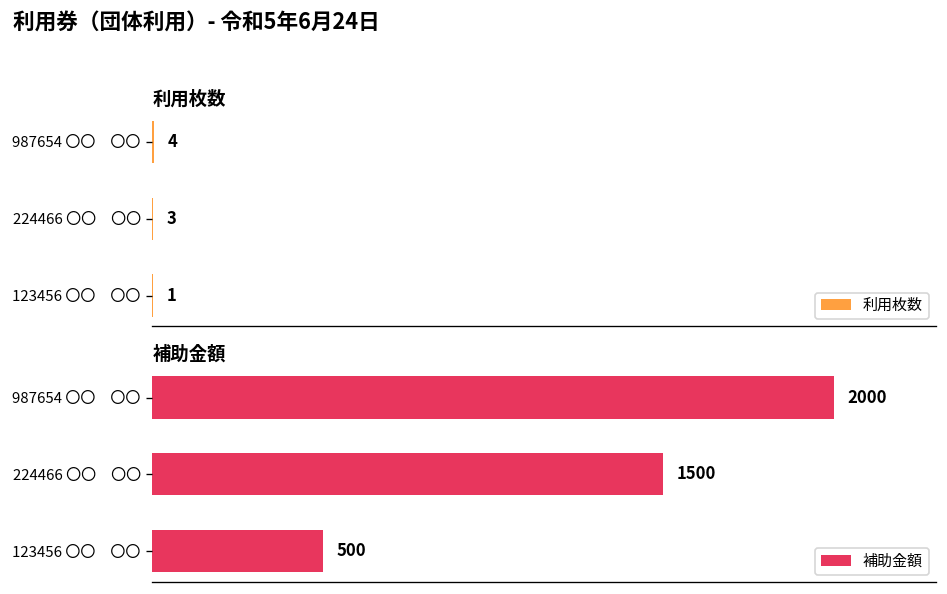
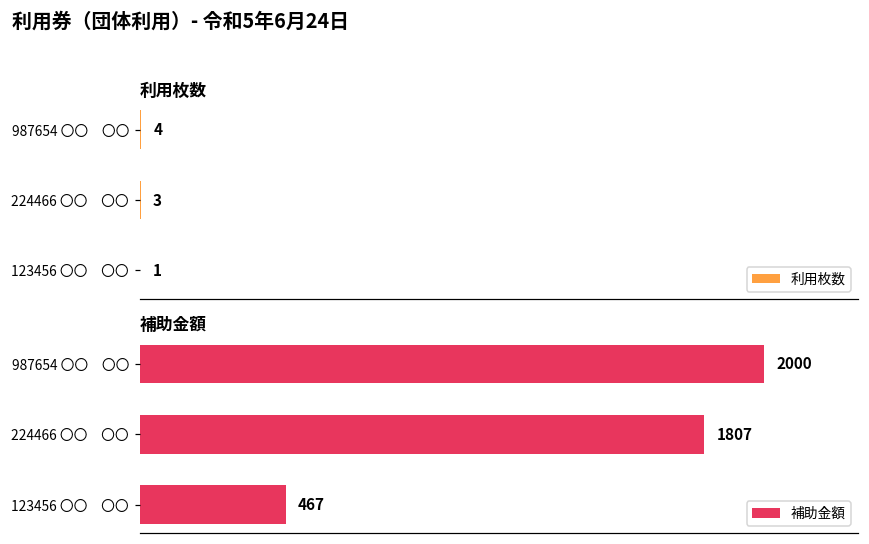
  {
    "利用枚数": {
      "987654 〇〇 〇〇": 4,
      "224466 〇〇 〇〇": 3,
      "123456 〇〇 〇〇": 1
    },
    "補助金額": {
      "987654 〇〇 〇〇": 2000,
-     "224466 〇〇 〇〇": 1500,
-     "123456 〇〇 〇〇": 500
+     "224466 〇〇 〇〇": 1807,
+     "123456 〇〇 〇〇": 467
    }
  }
